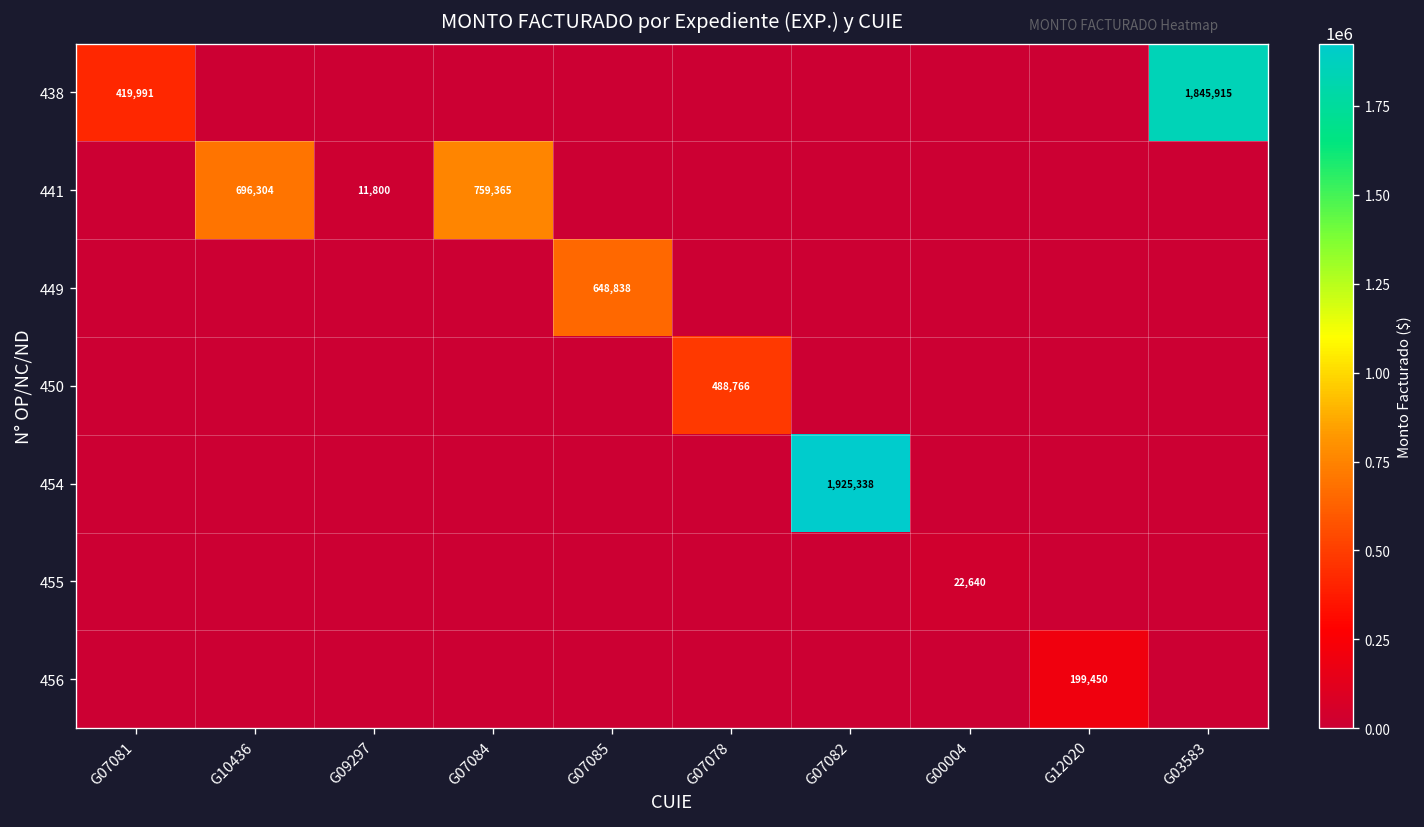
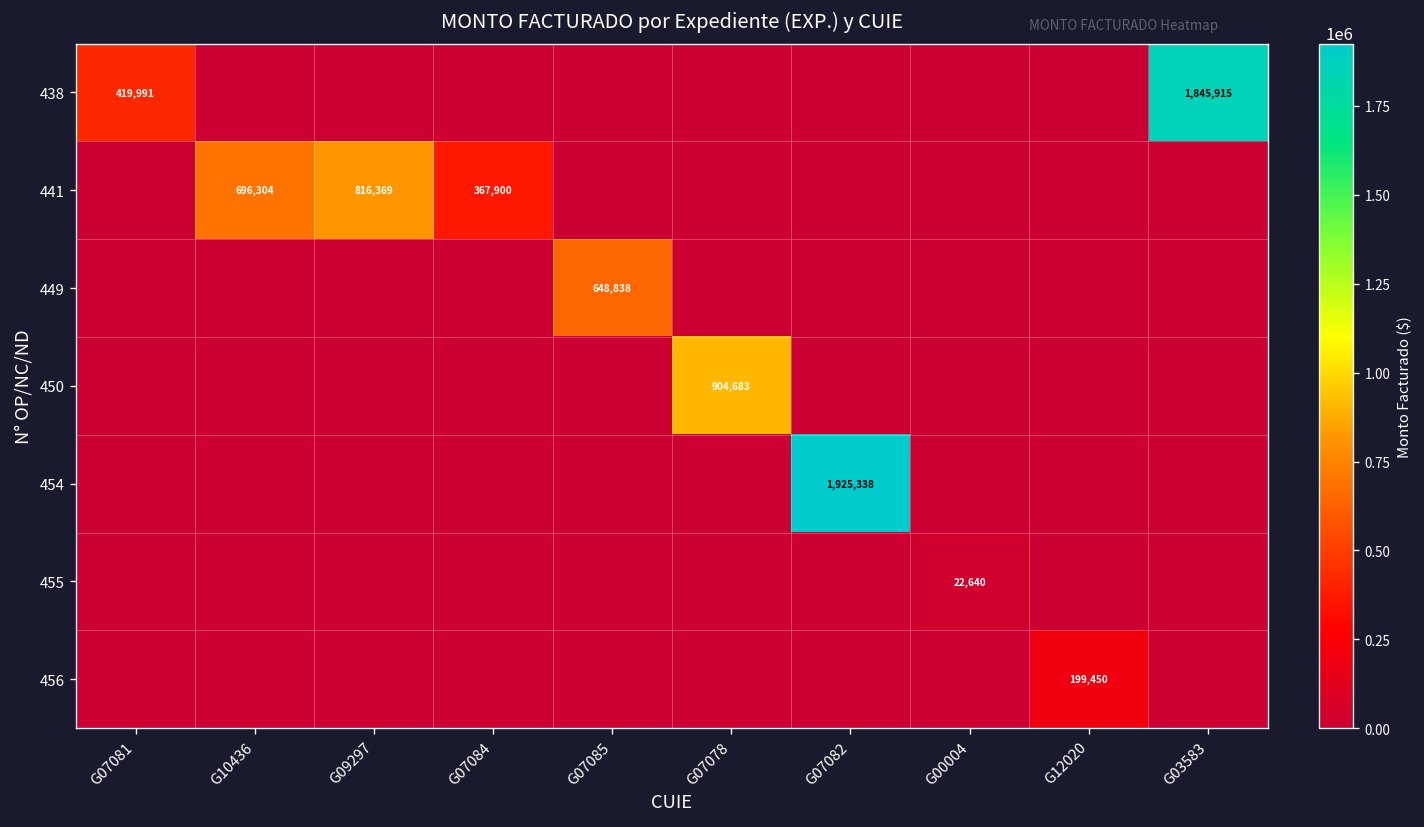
  {
    "438": {
      "G07081": "419,991",
      "G03583": "1,845,915"
    },
    "441": {
      "G10436": "696,304",
-     "G09297": "11,800",
-     "G07084": "759,365"
+     "G09297": "816,369",
+     "G07084": "367,900"
    },
    "449": {
      "G07085": "648,838"
    },
    "450": {
-     "G07078": "488,766"
+     "G07078": "904,683"
    },
    "454": {
      "G07082": "1,925,338"
    },
    "455": {
      "G00004": "22,640"
    },
    "456": {
      "G12020": "199,450"
    }
  }
